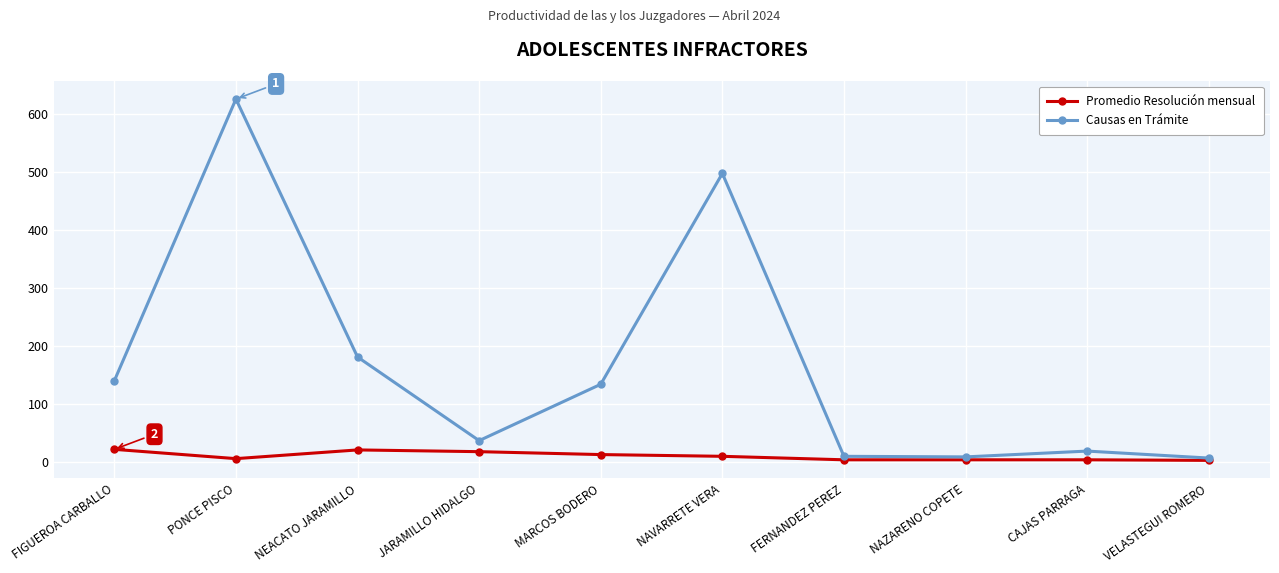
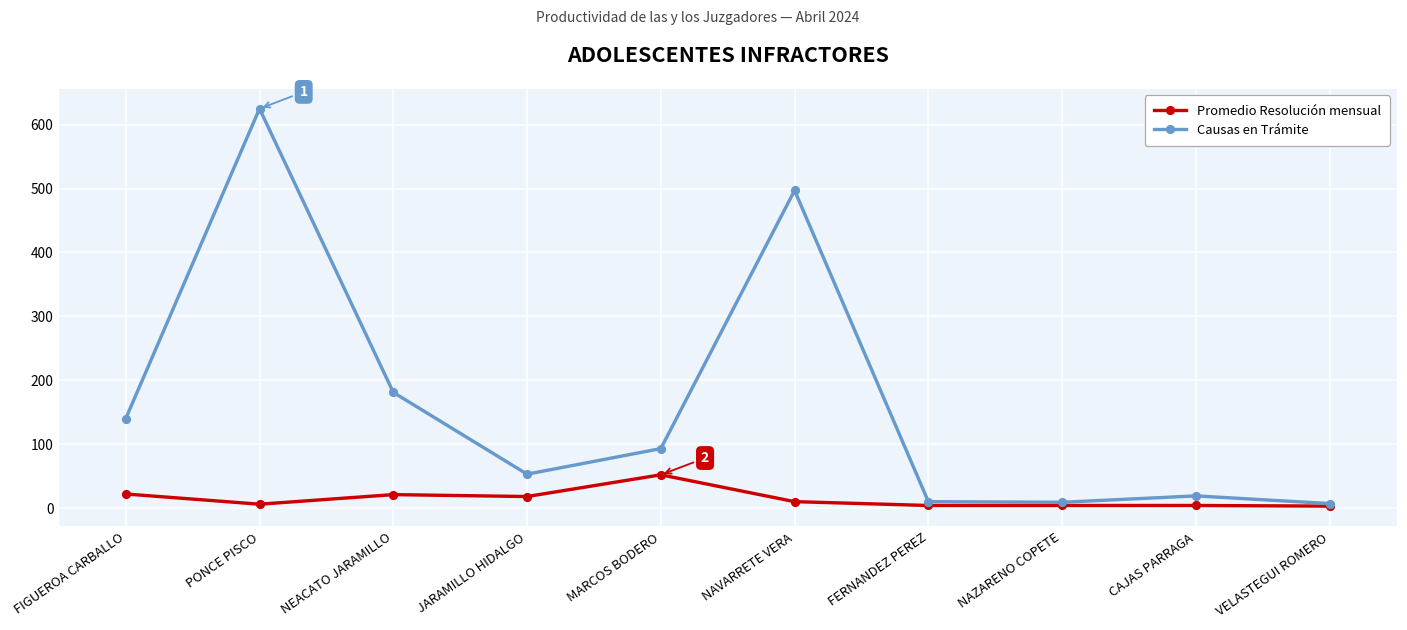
  {
    "Promedio Resolución mensual": {
      "FIGUEROA CARBALLO": 20,
      "PONCE PISCO": 10,
      "NEACATO JARAMILLO": 20,
      "JARAMILLO HIDALGO": 20,
-     "MARCOS BODERO": 10,
+     "MARCOS BODERO": 50,
      "NAVARRETE VERA": 10,
      "FERNANDEZ PEREZ": 0,
      "NAZARENO COPETE": 0,
      "CAJAS PARRAGA": 0
    },
    "Causas en Trámite": {
      "FIGUEROA CARBALLO": 140,
      "PONCE PISCO": 630,
      "NEACATO JARAMILLO": 180,
-     "JARAMILLO HIDALGO": 40,
-     "MARCOS BODERO": 130,
+     "JARAMILLO HIDALGO": 50,
+     "MARCOS BODERO": 90,
      "NAVARRETE VERA": 500,
      "FERNANDEZ PEREZ": 10,
      "NAZARENO COPETE": 10,
      "CAJAS PARRAGA": 20
    }
  }
